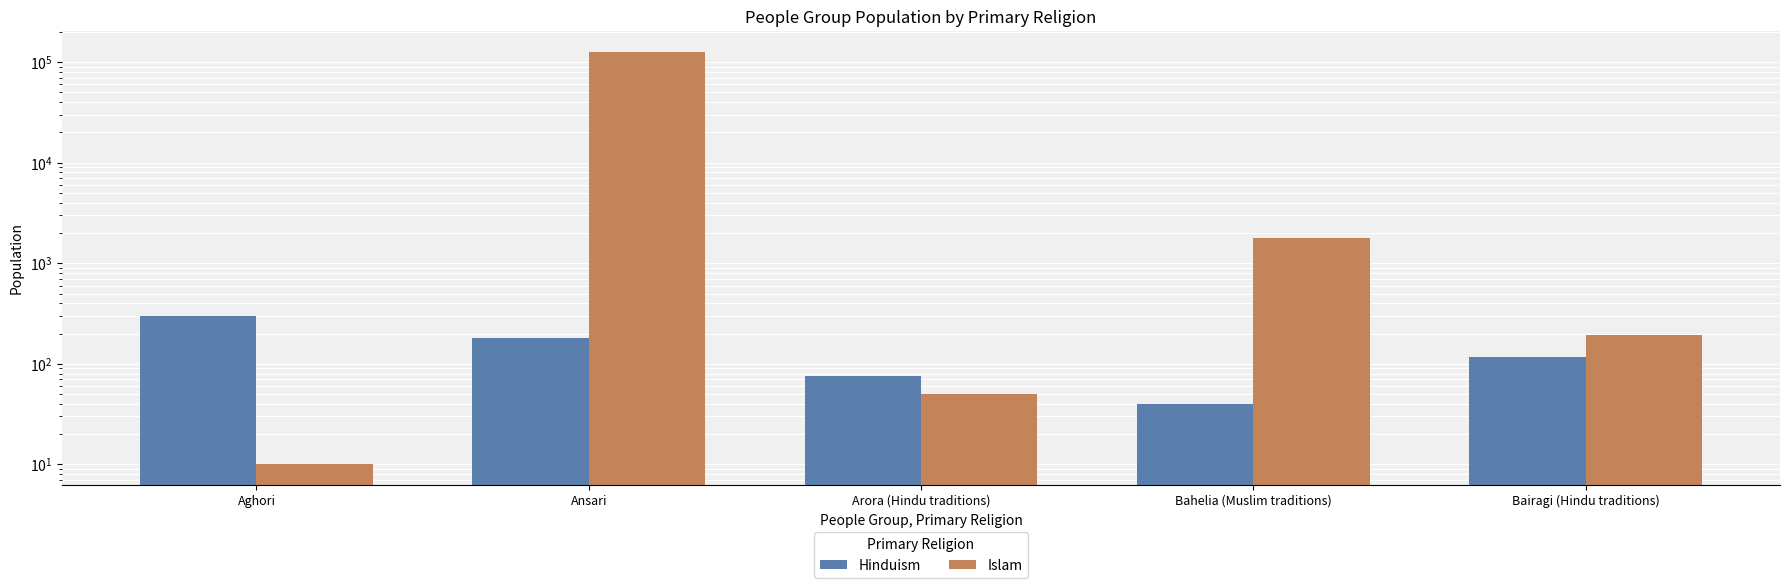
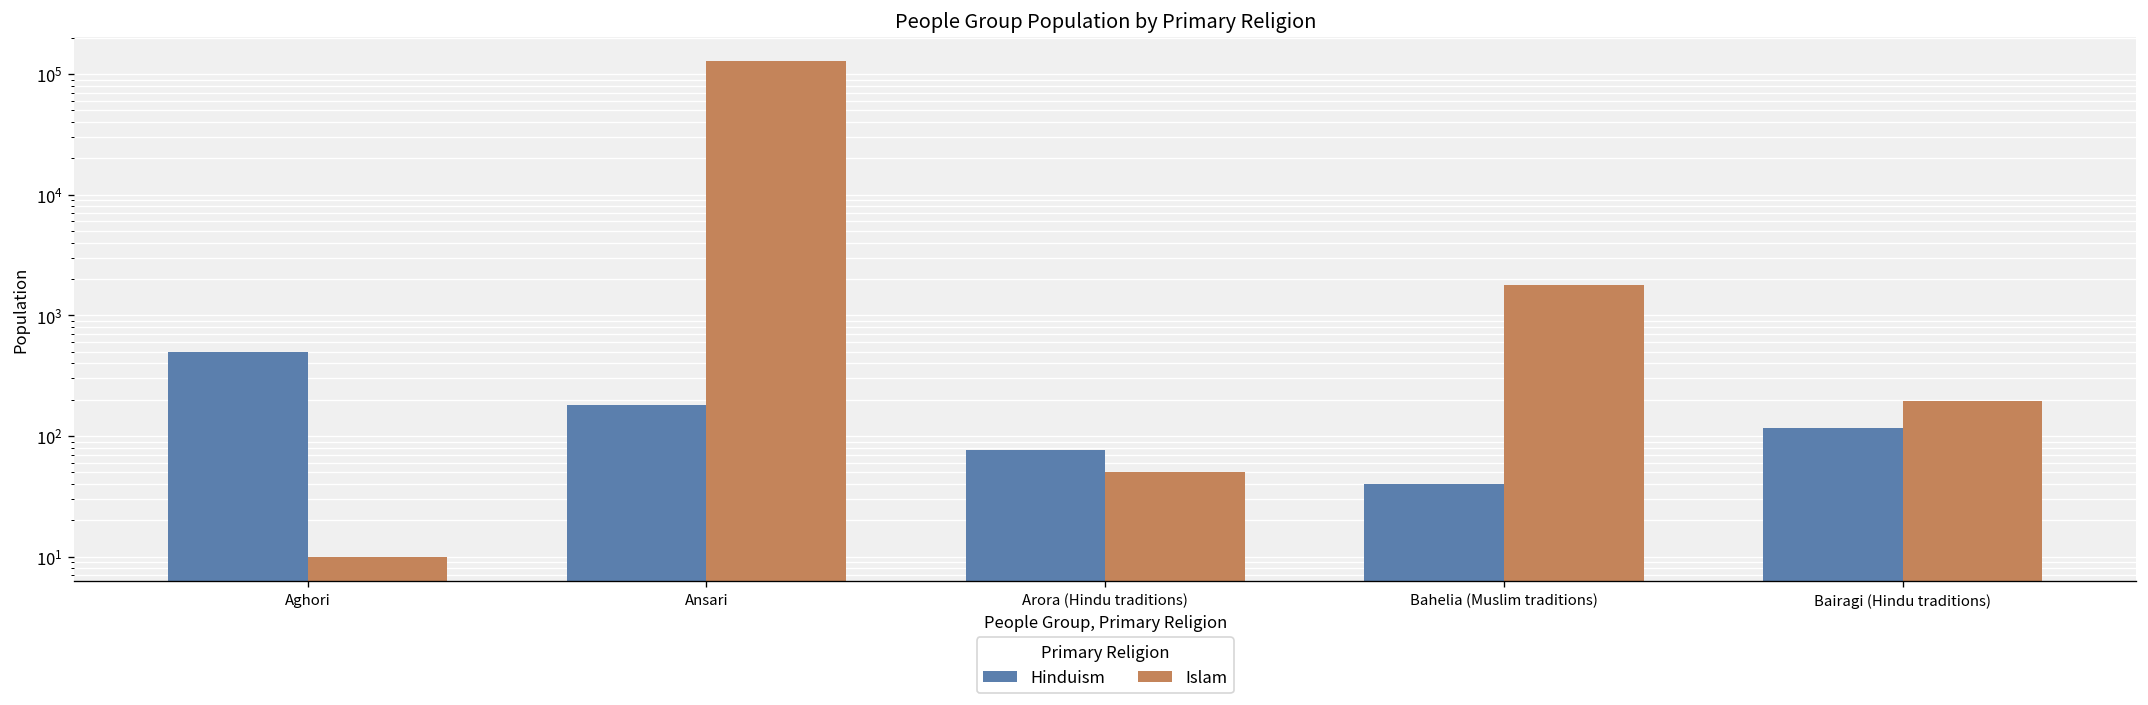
  {
    "Hinduism": {
-     "Aghori": 300,
+     "Aghori": 500,
      "Ansari": 180,
      "Arora (Hindu traditions)": 80,
      "Bahelia (Muslim traditions)": 40,
      "Bairagi (Hindu traditions)": 120
    },
    "Islam": {
      "Aghori": 10,
      "Ansari": 130000,
      "Arora (Hindu traditions)": 50,
      "Bahelia (Muslim traditions)": 1800,
      "Bairagi (Hindu traditions)": 190
    }
  }
